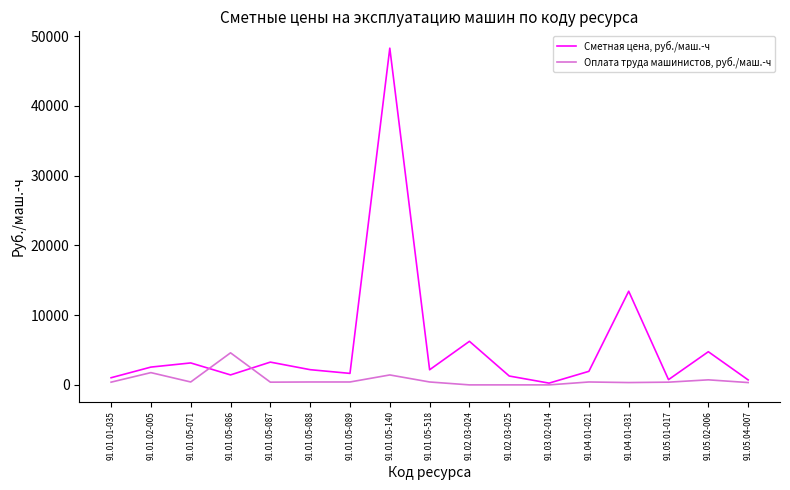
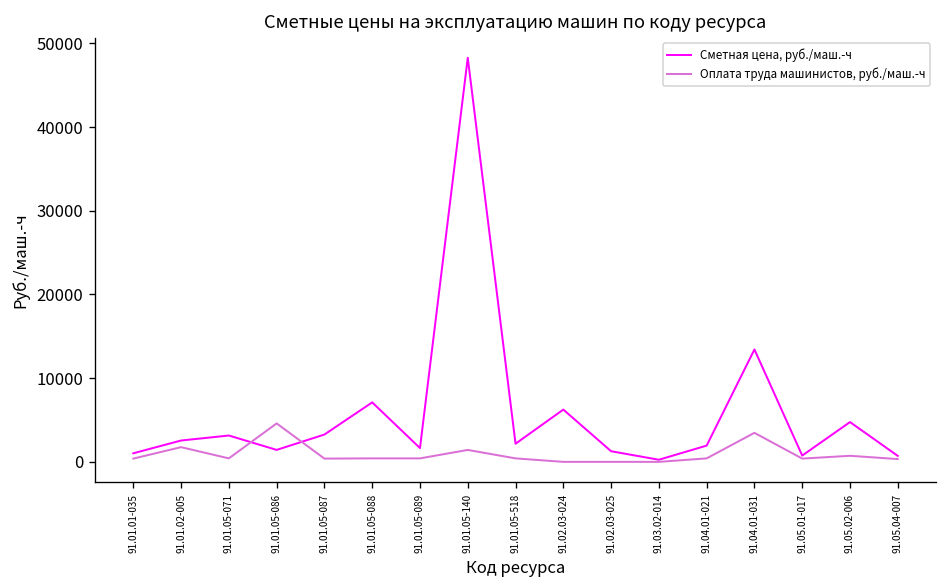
  {
    "Сметная цена, руб./маш.-ч": {
      "91.01.01-035": 1000,
      "91.01.02-005": 3000,
      "91.01.05-071": 3000,
      "91.01.05-086": 1000,
      "91.01.05-087": 3000,
-     "91.01.05-088": 2000,
+     "91.01.05-088": 7000,
      "91.01.05-089": 2000,
      "91.01.05-140": 48000,
      "91.01.05-518": 2000,
      "91.02.03-024": 6000,
      "91.02.03-025": 1000,
      "91.04.01-021": 2000,
      "91.04.01-031": 13000,
      "91.05.01-017": 1000,
      "91.05.02-006": 5000,
      "91.05.04-007": 1000
    },
    "Оплата труда машинистов, руб./маш.-ч": {
      "91.01.01-035": 0,
      "91.01.02-005": 2000,
      "91.01.05-071": 0,
      "91.01.05-086": 5000,
      "91.01.05-087": 0,
      "91.01.05-088": 0,
      "91.01.05-089": 0,
      "91.01.05-140": 1000,
      "91.01.05-518": 0,
      "91.02.03-024": 0,
      "91.02.03-025": 0,
      "91.04.01-021": 0,
-     "91.04.01-031": 0,
+     "91.04.01-031": 3000,
      "91.05.01-017": 0,
      "91.05.02-006": 1000,
      "91.05.04-007": 0
    }
  }
